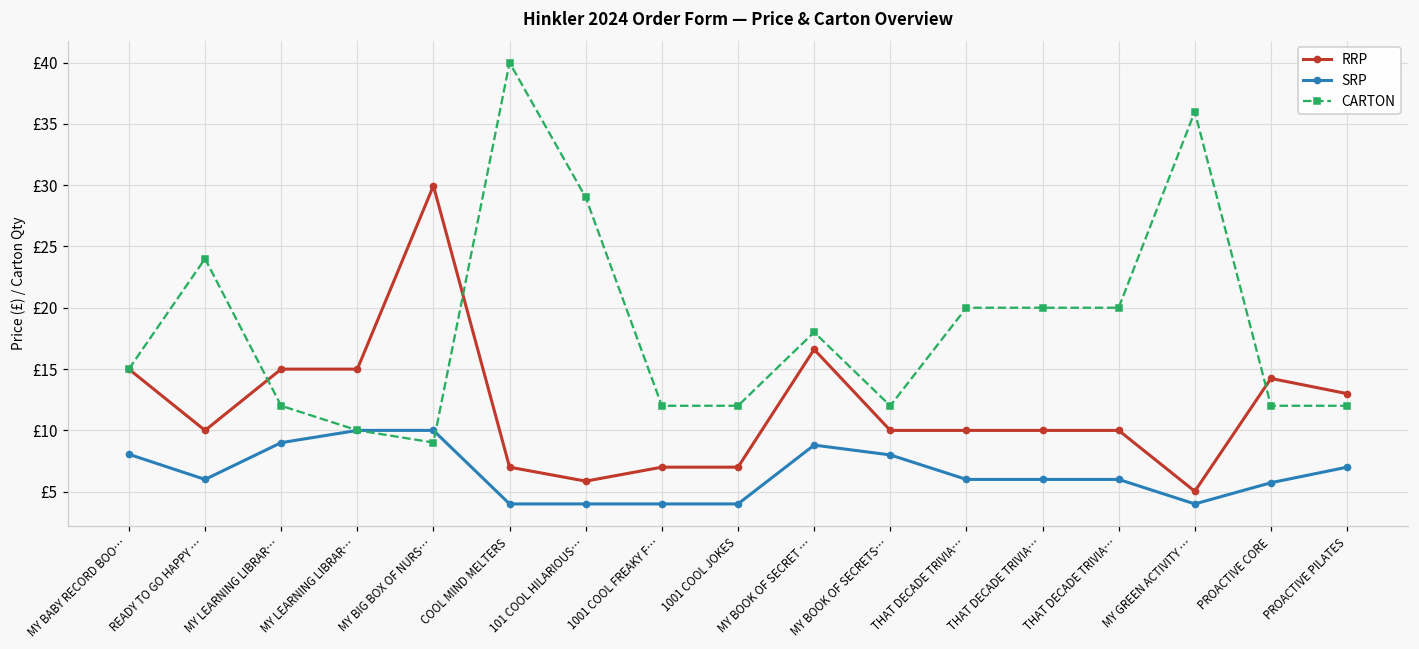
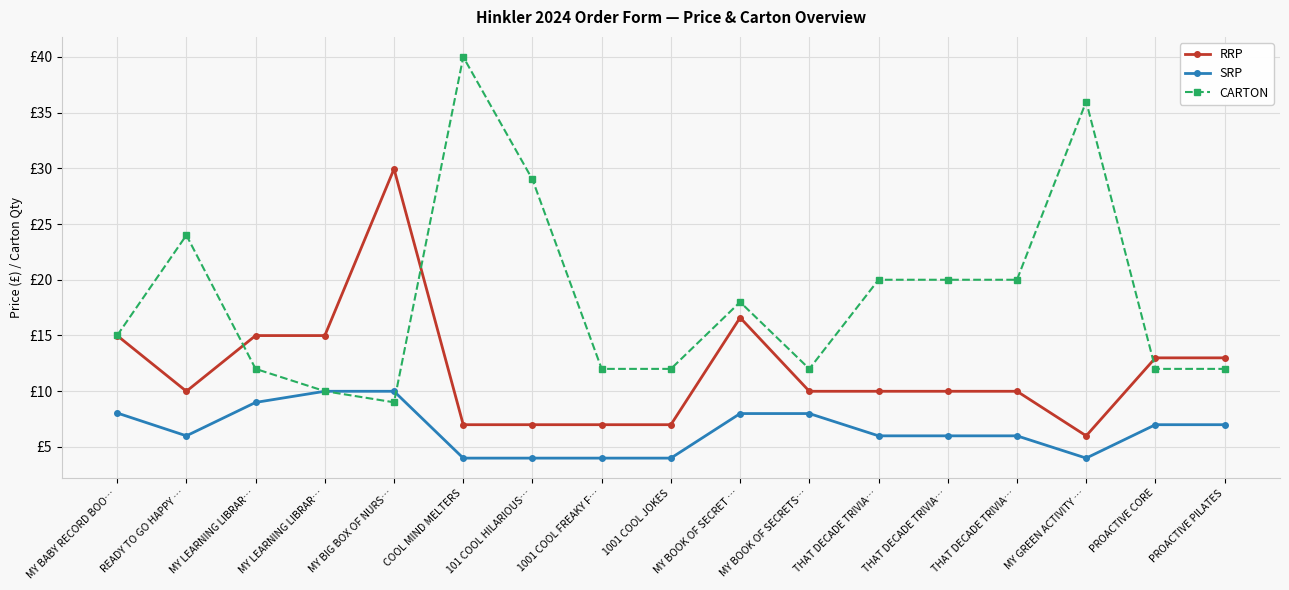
  {
    "RRP": {
      "READY TO GO HAPPY …": "£10.0",
      "MY BIG BOX OF NURS…": "£30.0",
      "COOL MIND MELTERS": "£7.0",
-     "101 COOL HILARIOUS…": "£5.9",
+     "101 COOL HILARIOUS…": "£7.0",
      "1001 COOL FREAKY F…": "£7.0",
      "1001 COOL JOKES": "£7.0",
      "MY BOOK OF SECRET …": "£16.6",
      "MY BOOK OF SECRETS…": "£10.0",
-     "MY GREEN ACTIVITY …": "£5.0",
-     "PROACTIVE CORE": "£14.2",
+     "MY GREEN ACTIVITY …": "£6.0",
+     "PROACTIVE CORE": "£13.0",
      "PROACTIVE PILATES": "£13.0"
    },
    "SRP": {
      "MY BABY RECORD BOO…": "£8.0",
      "READY TO GO HAPPY …": "£6.0",
      "MY BIG BOX OF NURS…": "£10.0",
      "COOL MIND MELTERS": "£4.0",
      "101 COOL HILARIOUS…": "£4.0",
      "1001 COOL FREAKY F…": "£4.0",
      "1001 COOL JOKES": "£4.0",
-     "MY BOOK OF SECRET …": "£8.8",
+     "MY BOOK OF SECRET …": "£8.0",
      "MY BOOK OF SECRETS…": "£8.0",
      "MY GREEN ACTIVITY …": "£4.0",
-     "PROACTIVE CORE": "£5.7",
+     "PROACTIVE CORE": "£7.0",
      "PROACTIVE PILATES": "£7.0"
    },
    "CARTON": {
      "READY TO GO HAPPY …": "£24.0",
      "MY BIG BOX OF NURS…": "£9.0",
      "COOL MIND MELTERS": "£40.0",
      "101 COOL HILARIOUS…": "£29.0",
      "1001 COOL FREAKY F…": "£12.0",
      "1001 COOL JOKES": "£12.0",
      "MY BOOK OF SECRET …": "£18.0",
      "MY BOOK OF SECRETS…": "£12.0",
      "MY GREEN ACTIVITY …": "£36.0",
      "PROACTIVE CORE": "£12.0",
      "PROACTIVE PILATES": "£12.0"
    }
  }
